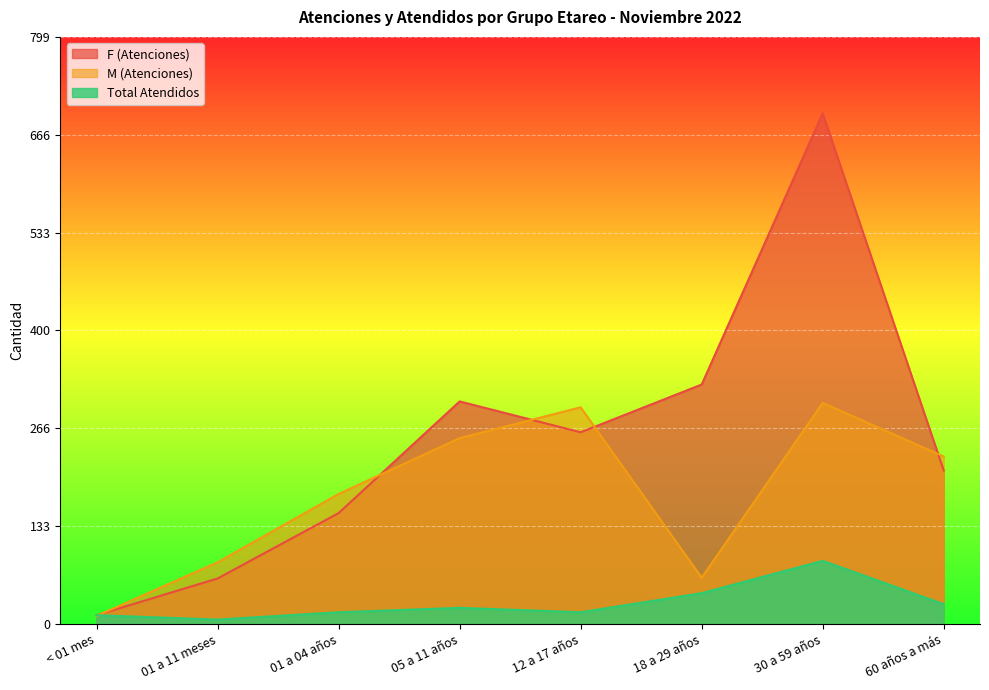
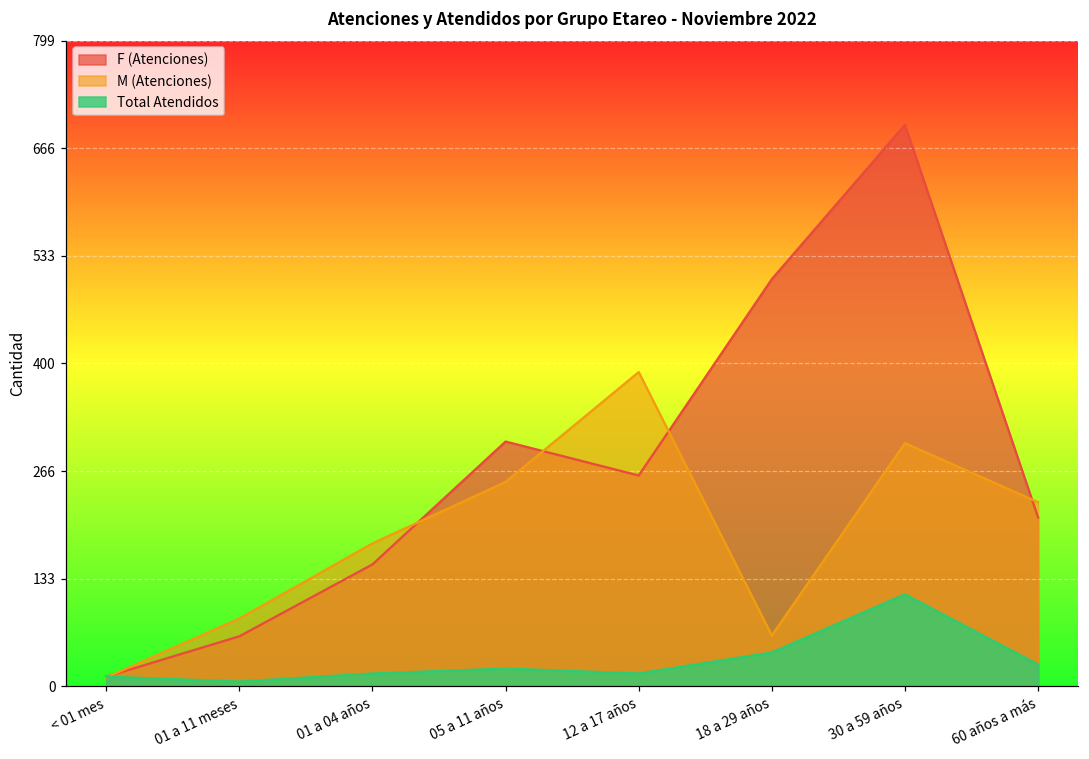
  {
    "F (Atenciones)": {
      "01 a 11 meses": 60,
      "01 a 04 años": 150,
      "05 a 11 años": 300,
      "12 a 17 años": 260,
-     "18 a 29 años": 330,
+     "18 a 29 años": 500,
      "30 a 59 años": 700,
      "60 años a más": 210
    },
    "M (Atenciones)": {
      "01 a 11 meses": 80,
      "01 a 04 años": 180,
      "05 a 11 años": 250,
-     "12 a 17 años": 300,
+     "12 a 17 años": 390,
      "18 a 29 años": 60,
      "30 a 59 años": 300,
      "60 años a más": 230
    },
    "Total Atendidos": {
      "01 a 11 meses": 10,
      "01 a 04 años": 20,
      "05 a 11 años": 20,
      "12 a 17 años": 20,
      "18 a 29 años": 40,
-     "30 a 59 años": 90,
+     "30 a 59 años": 110,
      "60 años a más": 30
    }
  }
